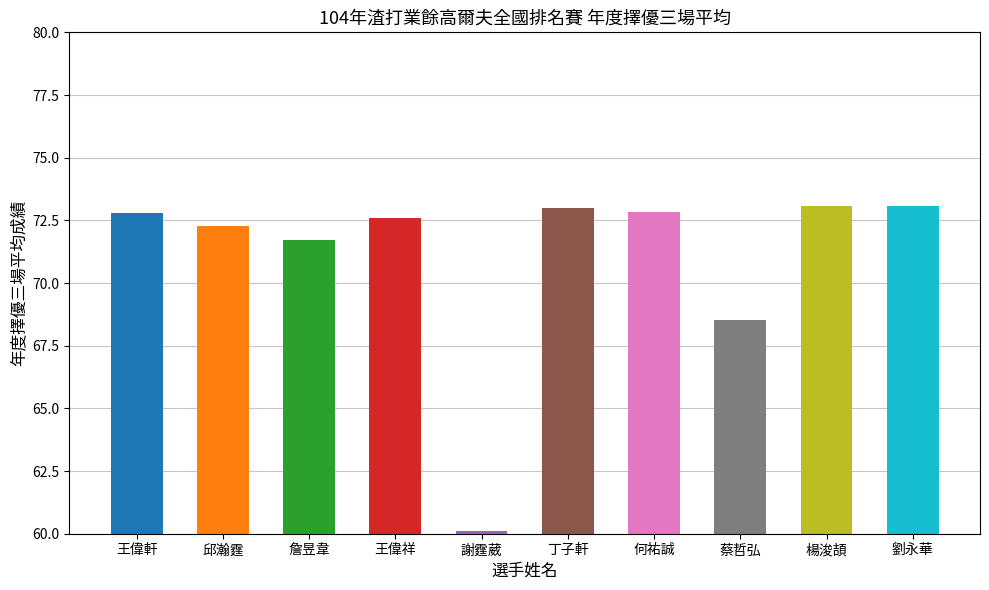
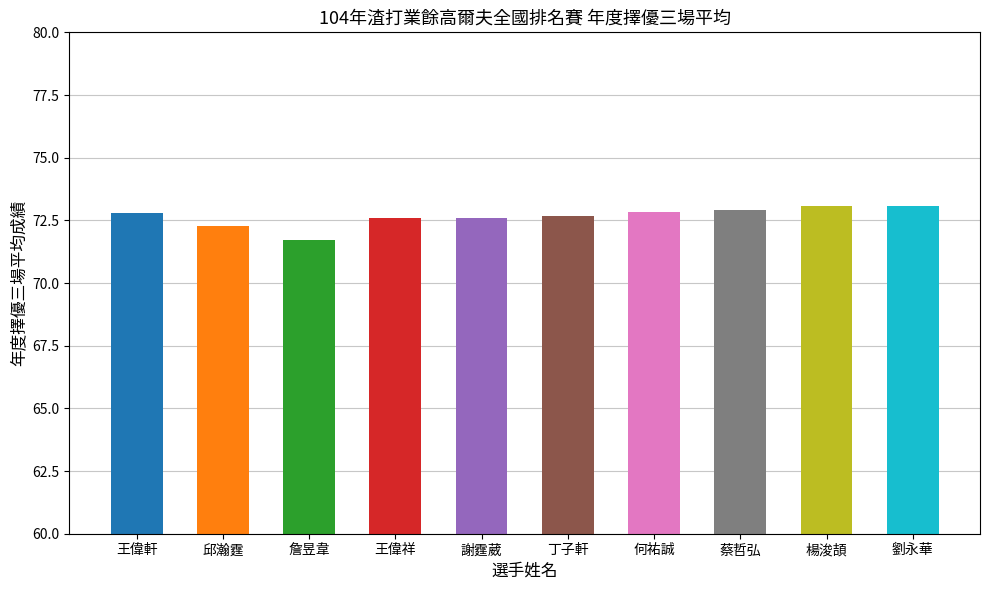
  {
    "王偉軒": 72.8,
    "邱瀚霆": 72.3,
    "詹昱韋": 71.7,
    "王偉祥": 72.6,
-   "謝霆葳": 60.1,
-   "丁子軒": 73.0,
+   "謝霆葳": 72.6,
+   "丁子軒": 72.7,
    "何祐誠": 72.8,
-   "蔡哲弘": 68.5,
+   "蔡哲弘": 72.9,
    "楊浚頡": 73.1,
    "劉永華": 73.1
  }
